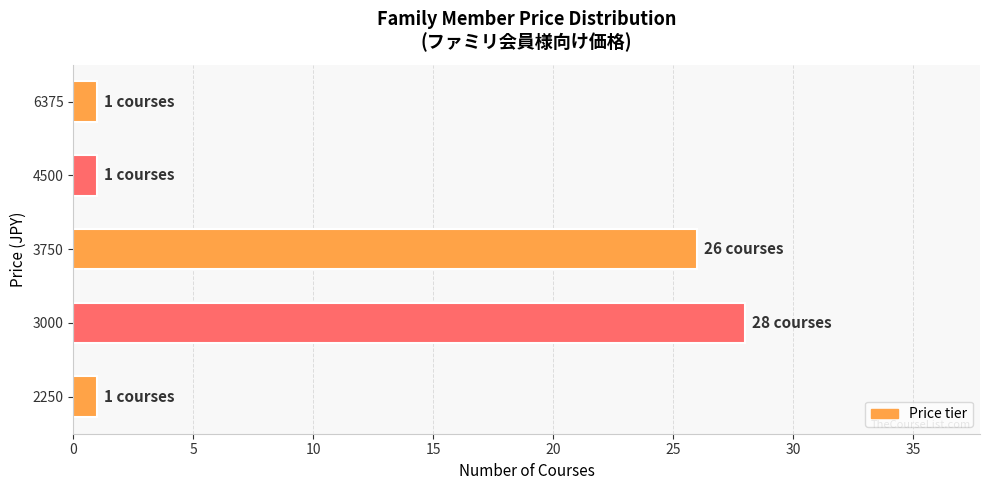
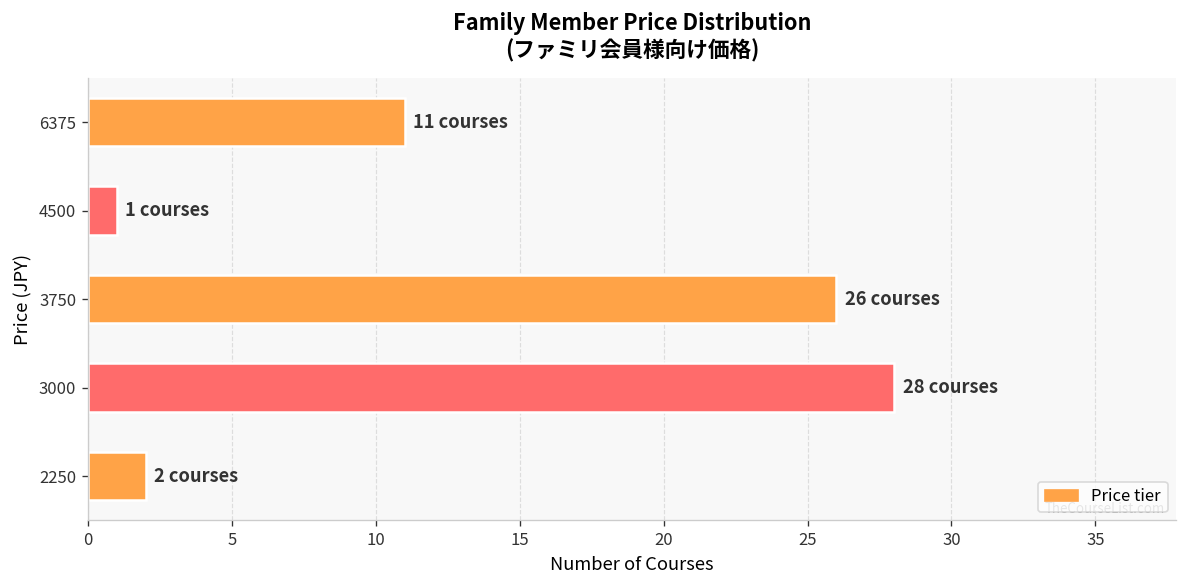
  {
-   "6375": 1,
+   "6375": 11,
    "4500": 1,
    "3750": 26,
    "3000": 28,
-   "2250": 1
+   "2250": 2
  }
